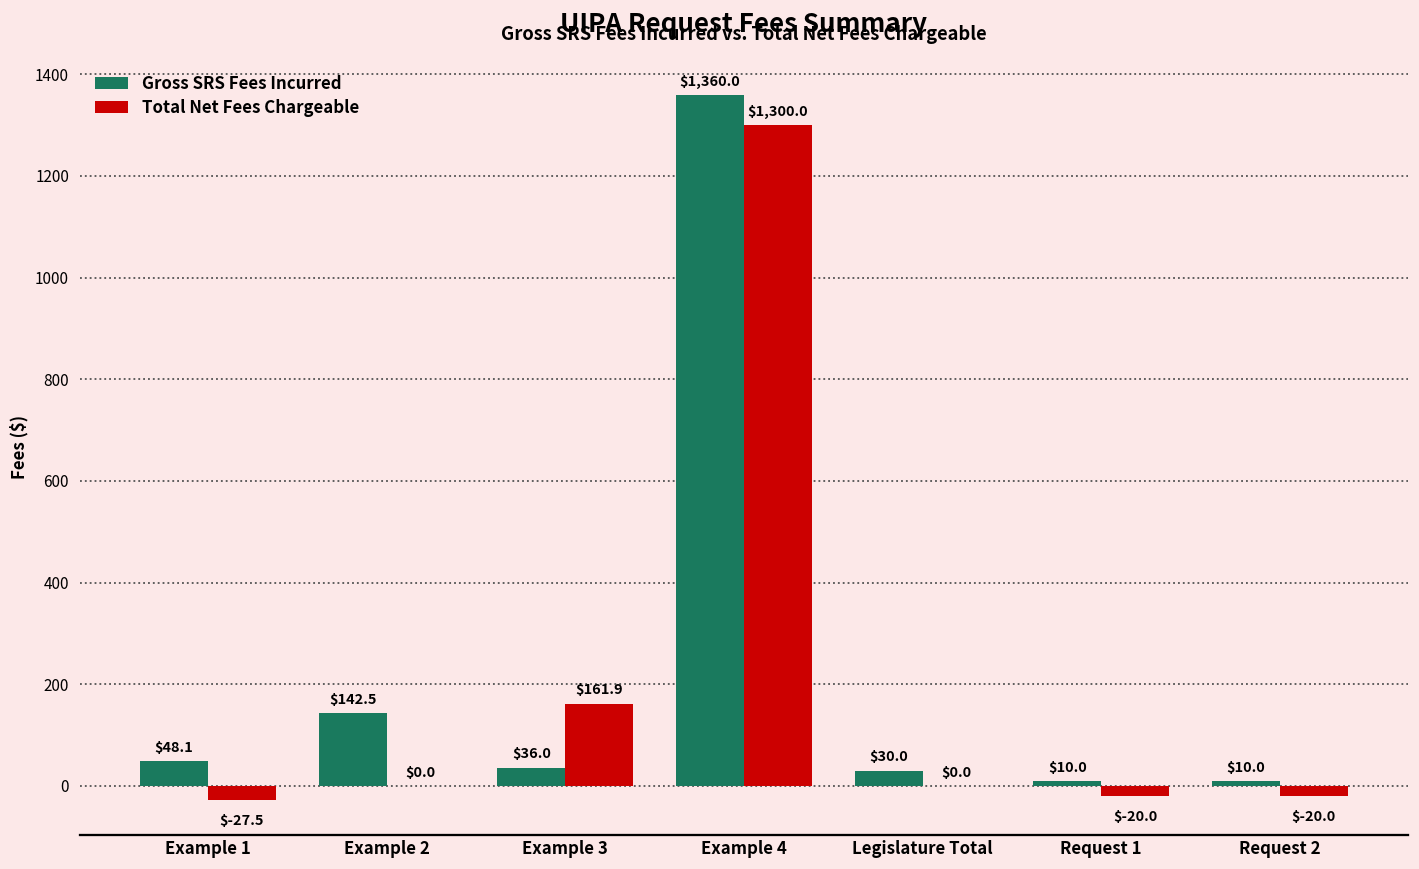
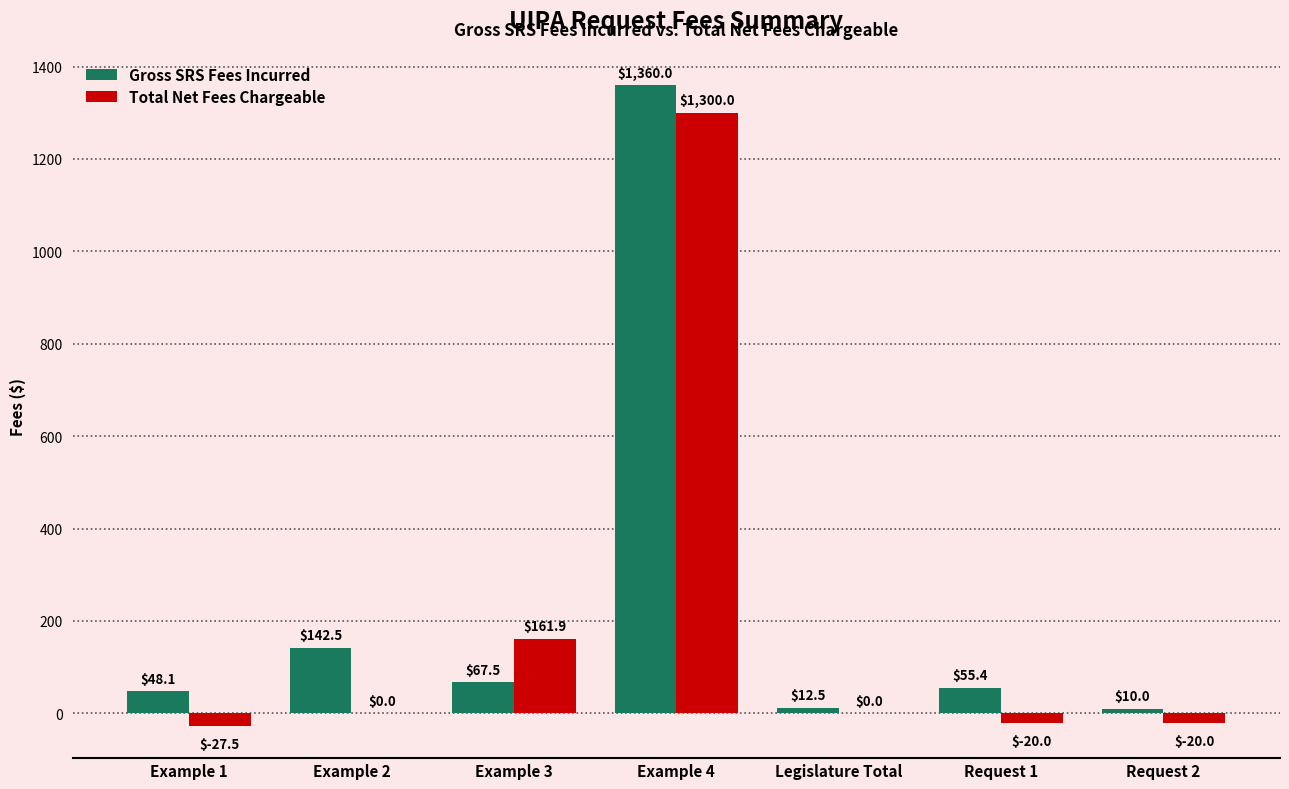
  {
    "Gross SRS Fees Incurred": {
      "Example 1": "$48.1",
      "Example 2": "$142.5",
-     "Example 3": "$36.0",
+     "Example 3": "$67.5",
      "Example 4": "$1,360.0",
-     "Legislature Total": "$30.0",
-     "Request 1": "$10.0",
+     "Legislature Total": "$12.5",
+     "Request 1": "$55.4",
      "Request 2": "$10.0"
    },
    "Total Net Fees Chargeable": {
      "Example 1": "$-27.5",
      "Example 2": "$0.0",
      "Example 3": "$161.9",
      "Example 4": "$1,300.0",
      "Legislature Total": "$0.0",
      "Request 1": "$-20.0",
      "Request 2": "$-20.0"
    }
  }
